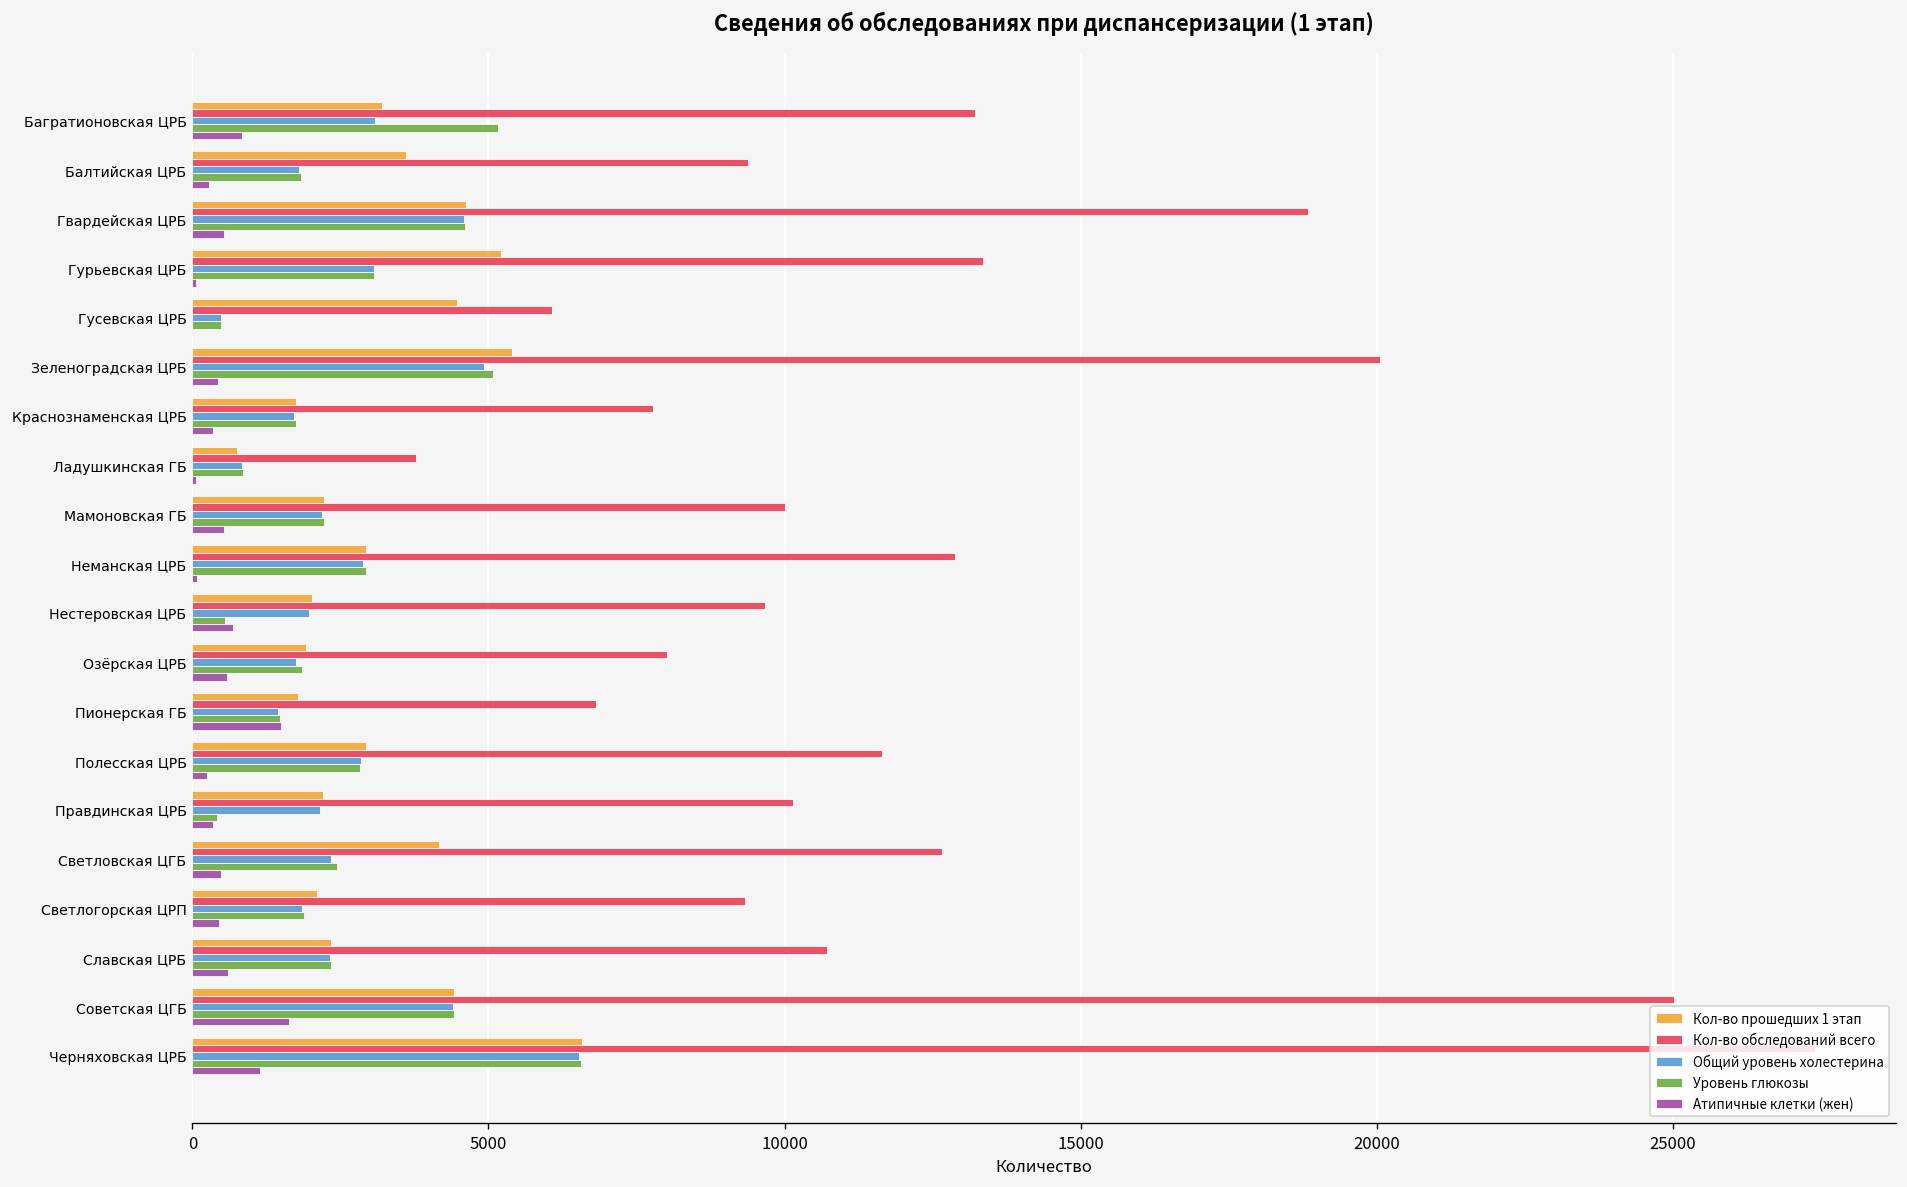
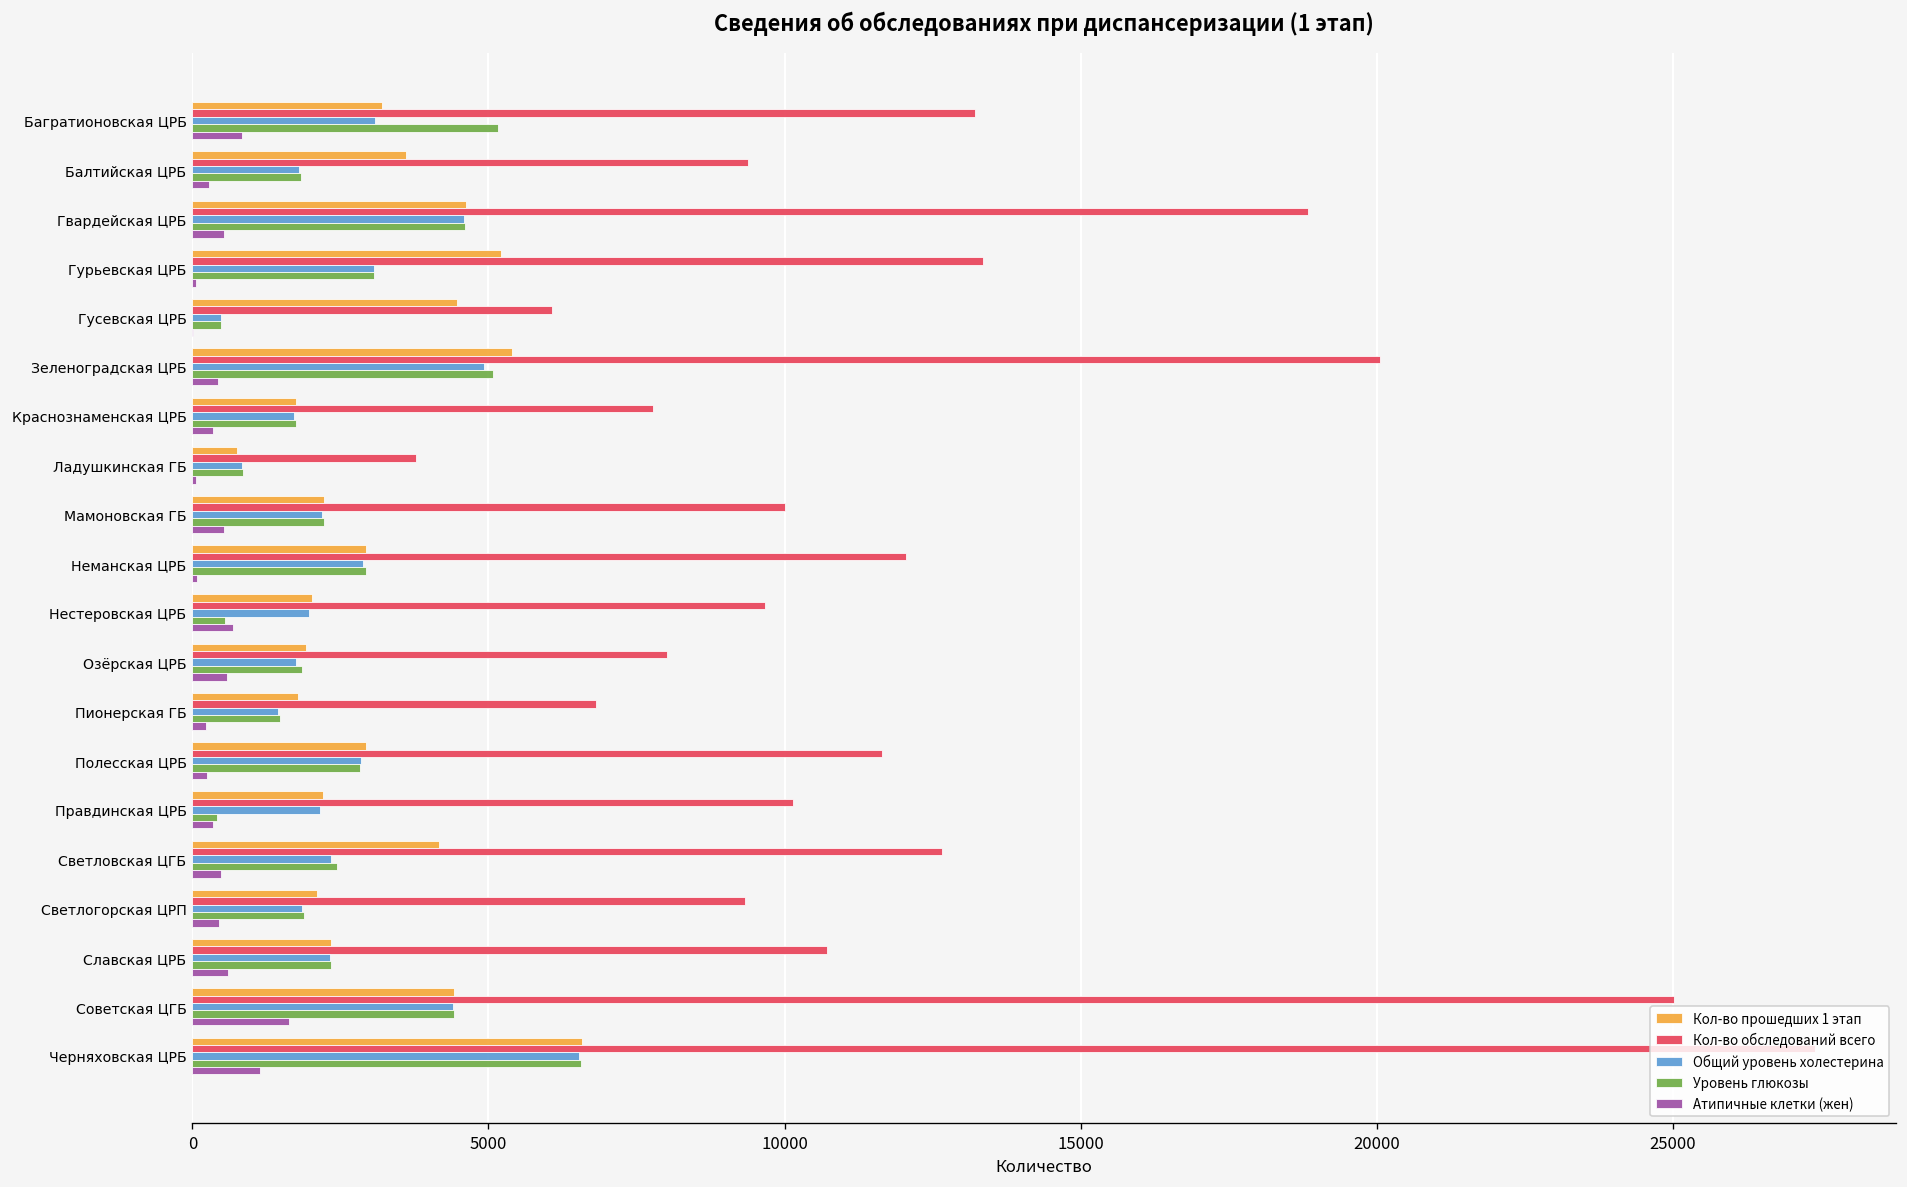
  {
    "Кол-во прошедших 1 этап": {
      "Багратионовская ЦРБ": 3200,
      "Балтийская ЦРБ": 3600,
      "Гвардейская ЦРБ": 4600,
      "Гурьевская ЦРБ": 5200,
      "Гусевская ЦРБ": 4500,
      "Зеленоградская ЦРБ": 5400,
      "Краснознаменская ЦРБ": 1800,
      "Ладушкинская ГБ": 700,
      "Мамоновская ГБ": 2200,
      "Неманская ЦРБ": 2900,
      "Нестеровская ЦРБ": 2000,
      "Озёрская ЦРБ": 1900,
      "Пионерская ГБ": 1800,
      "Полесская ЦРБ": 2900,
      "Правдинская ЦРБ": 2200,
      "Светловская ЦГБ": 4200,
      "Светлогорская ЦРП": 2100,
      "Славская ЦРБ": 2300,
      "Советская ЦГБ": 4400,
      "Черняховская ЦРБ": 6600
    },
    "Кол-во обследований всего": {
      "Багратионовская ЦРБ": 13200,
      "Балтийская ЦРБ": 9400,
      "Гвардейская ЦРБ": 18800,
      "Гурьевская ЦРБ": 13400,
      "Гусевская ЦРБ": 6100,
      "Зеленоградская ЦРБ": 20100,
      "Краснознаменская ЦРБ": 7800,
      "Ладушкинская ГБ": 3800,
      "Мамоновская ГБ": 10000,
-     "Неманская ЦРБ": 12900,
+     "Неманская ЦРБ": 12000,
      "Нестеровская ЦРБ": 9700,
      "Озёрская ЦРБ": 8000,
      "Пионерская ГБ": 6800,
      "Полесская ЦРБ": 11600,
      "Правдинская ЦРБ": 10200,
      "Светловская ЦГБ": 12700,
      "Светлогорская ЦРП": 9300,
      "Славская ЦРБ": 10700,
      "Советская ЦГБ": 25000
    },
    "Общий уровень холестерина": {
      "Багратионовская ЦРБ": 3100,
      "Балтийская ЦРБ": 1800,
      "Гвардейская ЦРБ": 4600,
      "Гурьевская ЦРБ": 3100,
      "Гусевская ЦРБ": 500,
      "Зеленоградская ЦРБ": 4900,
      "Краснознаменская ЦРБ": 1700,
      "Ладушкинская ГБ": 800,
      "Мамоновская ГБ": 2200,
      "Неманская ЦРБ": 2900,
      "Нестеровская ЦРБ": 2000,
      "Озёрская ЦРБ": 1800,
      "Пионерская ГБ": 1500,
      "Полесская ЦРБ": 2800,
      "Правдинская ЦРБ": 2200,
      "Светловская ЦГБ": 2300,
      "Светлогорская ЦРП": 1800,
      "Славская ЦРБ": 2300,
      "Советская ЦГБ": 4400,
      "Черняховская ЦРБ": 6500
    },
    "Уровень глюкозы": {
      "Багратионовская ЦРБ": 5200,
      "Балтийская ЦРБ": 1800,
      "Гвардейская ЦРБ": 4600,
      "Гурьевская ЦРБ": 3100,
      "Гусевская ЦРБ": 500,
      "Зеленоградская ЦРБ": 5100,
      "Краснознаменская ЦРБ": 1800,
      "Ладушкинская ГБ": 900,
      "Мамоновская ГБ": 2200,
      "Неманская ЦРБ": 2900,
      "Нестеровская ЦРБ": 500,
      "Озёрская ЦРБ": 1900,
      "Пионерская ГБ": 1500,
      "Полесская ЦРБ": 2800,
      "Правдинская ЦРБ": 400,
      "Светловская ЦГБ": 2400,
      "Светлогорская ЦРП": 1900,
      "Славская ЦРБ": 2300,
      "Советская ЦГБ": 4400,
      "Черняховская ЦРБ": 6600
    },
    "Атипичные клетки (жен)": {
      "Багратионовская ЦРБ": 800,
      "Балтийская ЦРБ": 300,
      "Гвардейская ЦРБ": 500,
      "Гурьевская ЦРБ": 100,
      "Зеленоградская ЦРБ": 400,
      "Краснознаменская ЦРБ": 300,
      "Ладушкинская ГБ": 100,
      "Мамоновская ГБ": 500,
      "Неманская ЦРБ": 100,
      "Нестеровская ЦРБ": 700,
      "Озёрская ЦРБ": 600,
-     "Пионерская ГБ": 1500,
+     "Пионерская ГБ": 200,
      "Полесская ЦРБ": 300,
      "Правдинская ЦРБ": 300,
      "Светловская ЦГБ": 500,
      "Светлогорская ЦРП": 400,
      "Славская ЦРБ": 600,
      "Советская ЦГБ": 1600,
      "Черняховская ЦРБ": 1100
    }
  }
